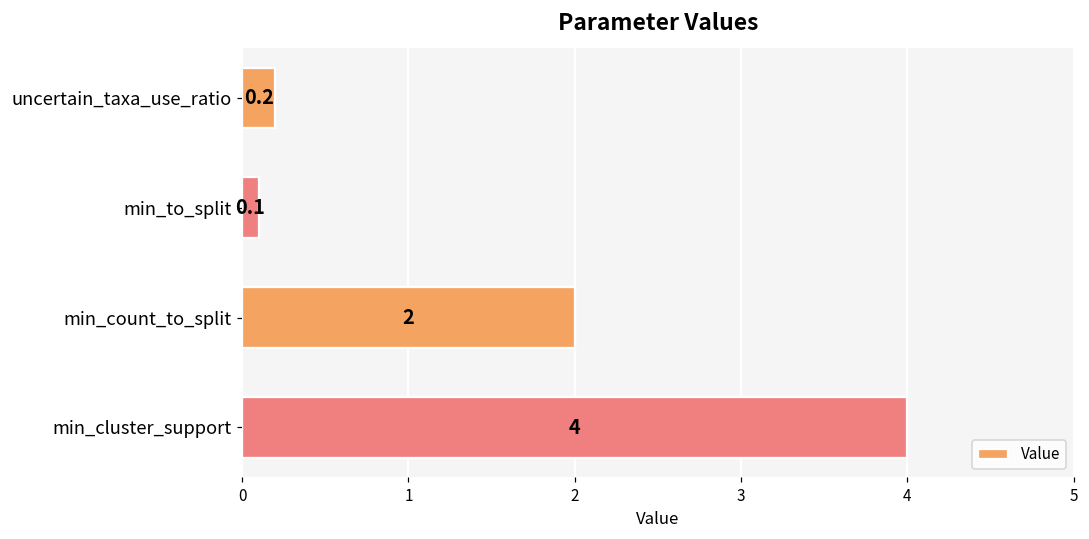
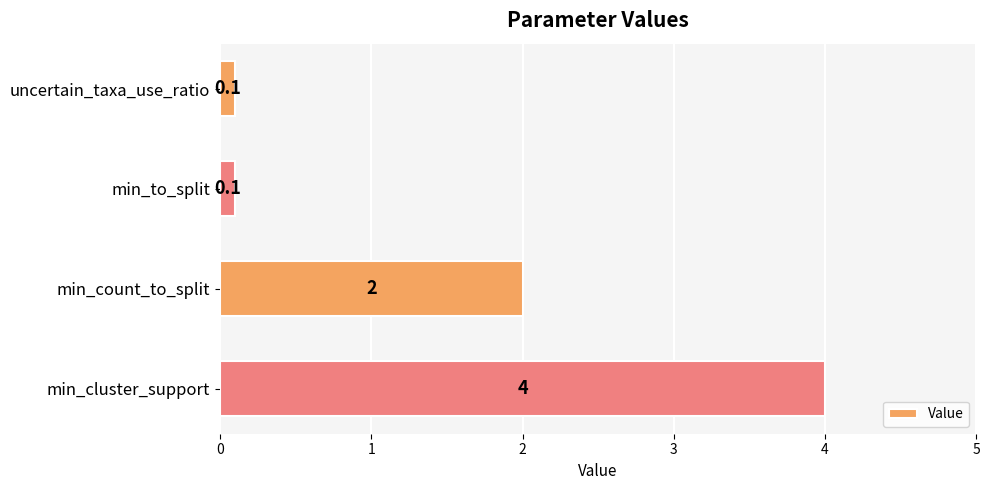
  {
-   "uncertain_taxa_use_ratio": 0.2,
+   "uncertain_taxa_use_ratio": 0.1,
    "min_to_split": 0.1,
    "min_count_to_split": 2,
    "min_cluster_support": 4
  }
